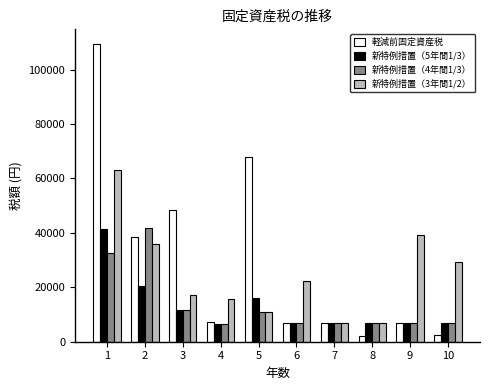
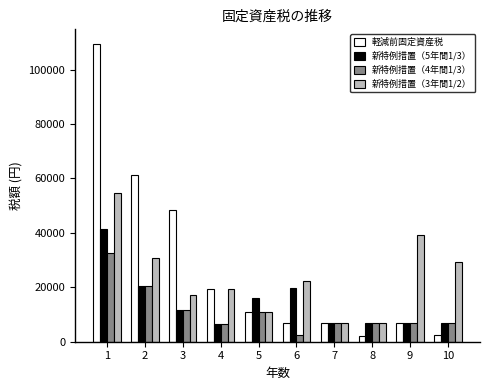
  {
    "軽減前固定資産税": {
      "1": 109000,
-     "2": 39000,
+     "2": 61000,
      "3": 48000,
-     "4": 7000,
-     "5": 68000,
+     "4": 19000,
+     "5": 11000,
      "6": 7000,
      "7": 7000,
      "8": 2000,
      "9": 7000,
      "10": 2000
    },
    "新特例措置（5年間1/3）": {
      "1": 42000,
      "2": 20000,
      "3": 12000,
      "4": 6000,
      "5": 16000,
-     "6": 7000,
+     "6": 20000,
      "7": 7000,
      "8": 7000,
      "9": 7000,
      "10": 7000
    },
    "新特例措置（4年間1/3）": {
      "1": 33000,
-     "2": 42000,
+     "2": 20000,
      "3": 12000,
      "4": 6000,
      "5": 11000,
-     "6": 7000,
+     "6": 3000,
      "7": 7000,
      "8": 7000,
      "9": 7000,
      "10": 7000
    },
    "新特例措置（3年間1/2）": {
-     "1": 63000,
-     "2": 36000,
+     "1": 55000,
+     "2": 31000,
      "3": 17000,
-     "4": 16000,
+     "4": 19000,
      "5": 11000,
      "6": 22000,
      "7": 7000,
      "8": 7000,
      "9": 39000,
      "10": 29000
    }
  }
